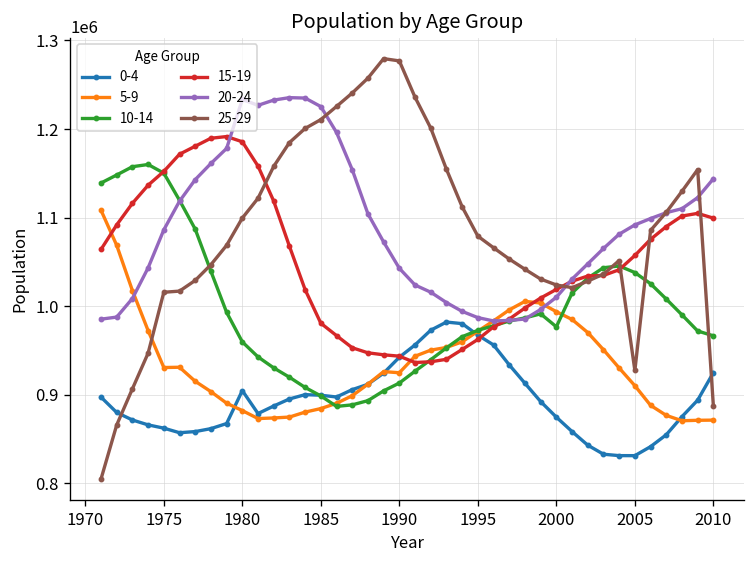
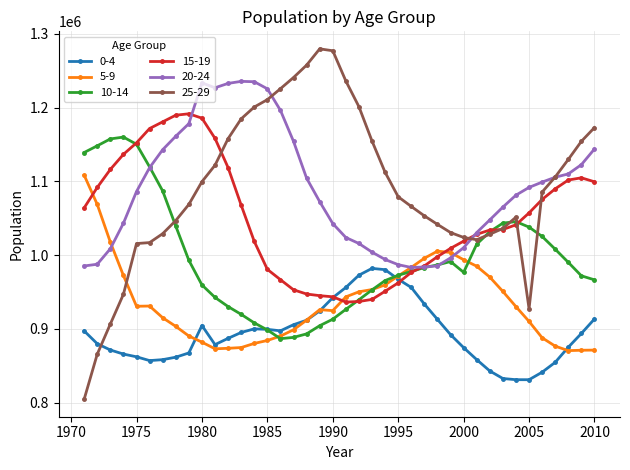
  {
    "0-4": {
      "1975": 860000,
      "1980": 900000,
      "1995": 970000,
      "2000": 870000,
      "2005": 830000,
-     "2010": 920000
+     "2010": 910000
    },
    "5-9": {
      "1975": 930000,
      "1980": 880000,
      "1985": 880000,
      "1990": 920000,
      "2000": 990000,
      "2005": 910000,
      "2010": 870000
    },
    "10-14": {
      "1980": 960000,
      "1990": 910000,
      "2000": 980000,
      "2005": 1040000,
      "2010": 970000
    },
    "15-19": {
      "1980": 1190000,
      "1985": 980000,
      "1995": 960000,
      "2000": 1020000,
      "2005": 1060000,
      "2010": 1100000
    },
    "20-24": {
      "1975": 1090000,
      "1985": 1230000,
      "1990": 1040000,
      "1995": 990000,
      "2000": 1010000,
      "2005": 1090000,
      "2010": 1140000
    },
    "25-29": {
      "1975": 1020000,
      "1980": 1100000,
      "1985": 1210000,
      "1990": 1280000,
      "1995": 1080000,
      "2000": 1020000,
      "2005": 930000,
-     "2010": 890000
+     "2010": 1170000
    }
  }
